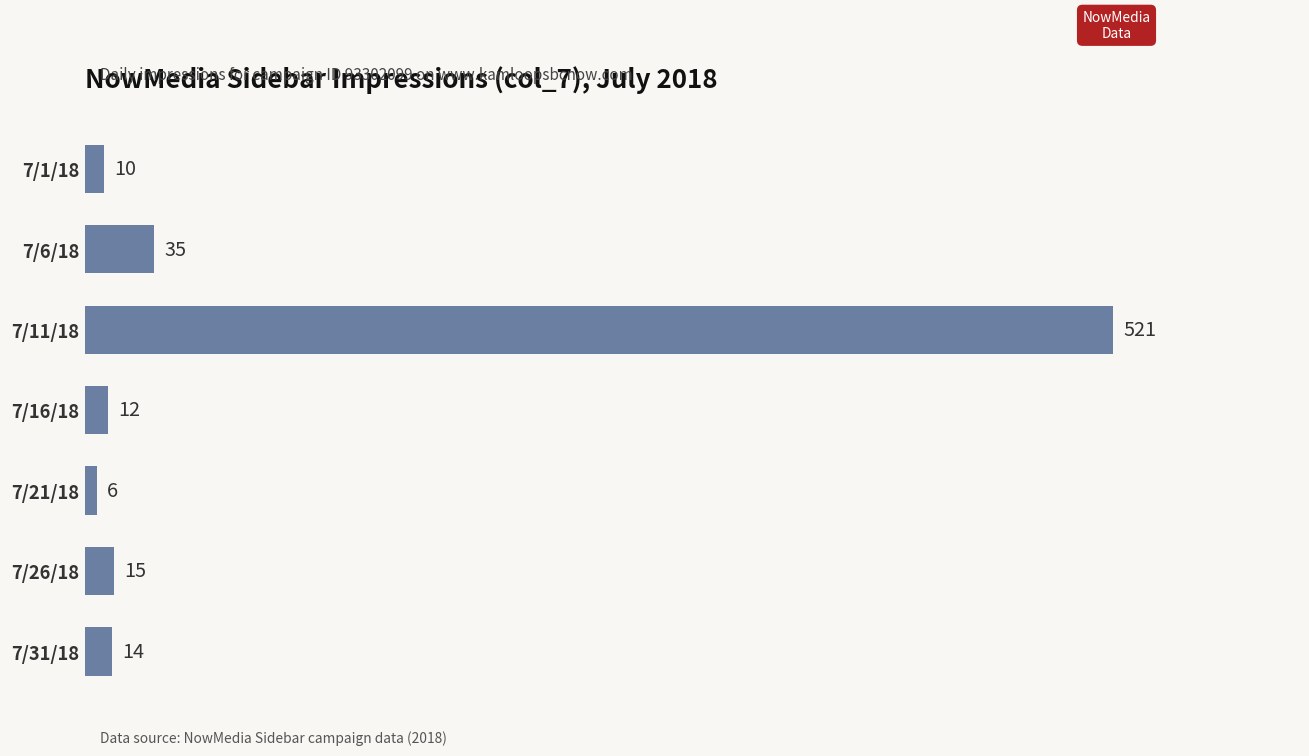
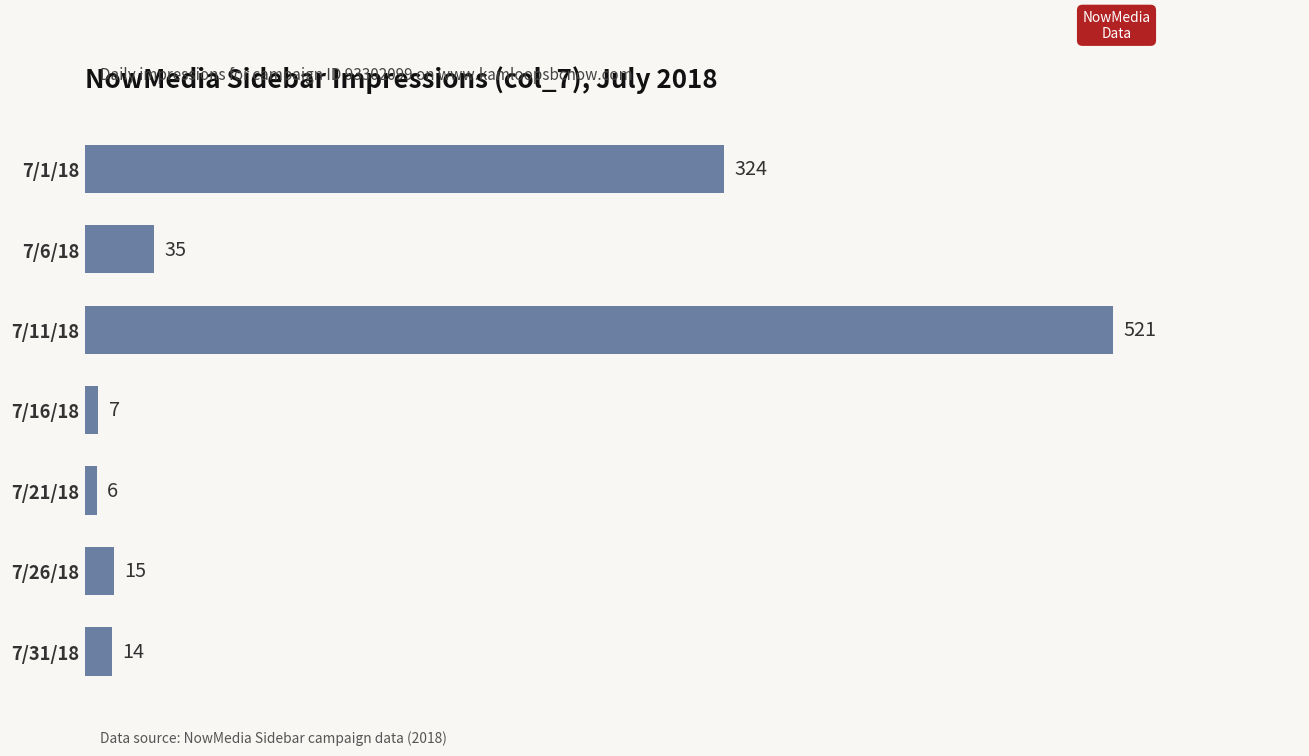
  {
-   "7/1/18": 10,
+   "7/1/18": 324,
    "7/6/18": 35,
    "7/11/18": 521,
-   "7/16/18": 12,
+   "7/16/18": 7,
    "7/21/18": 6,
    "7/26/18": 15,
    "7/31/18": 14
  }
